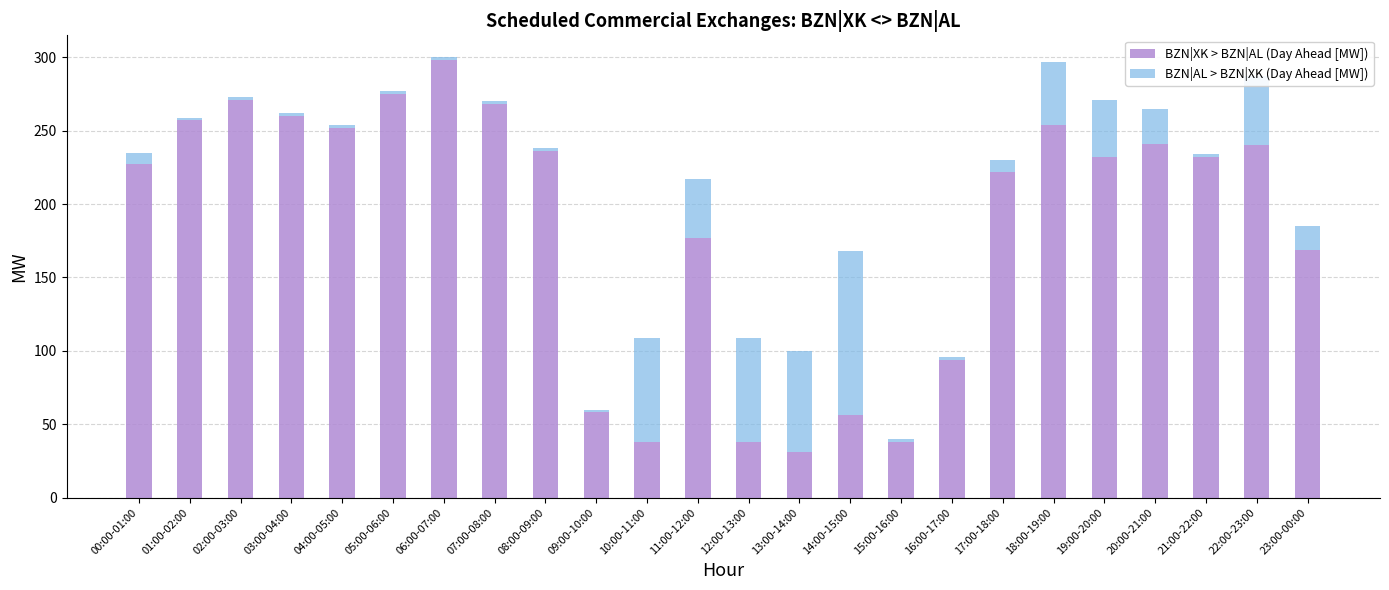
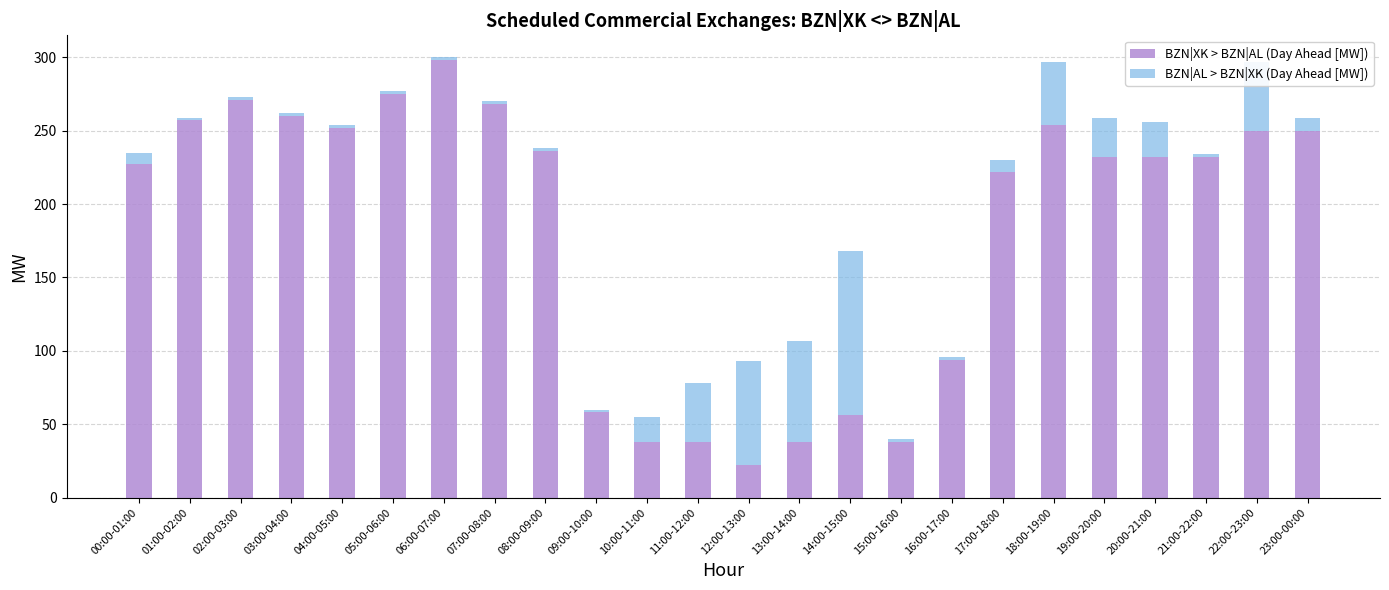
  {
    "BZN|XK > BZN|AL (Day Ahead [MW])": {
      "00:00-01:00": 227,
      "01:00-02:00": 257,
      "02:00-03:00": 271,
      "03:00-04:00": 260,
      "04:00-05:00": 252,
      "05:00-06:00": 275,
      "06:00-07:00": 298,
      "07:00-08:00": 268,
      "08:00-09:00": 236,
      "09:00-10:00": 58,
      "10:00-11:00": 38,
-     "11:00-12:00": 177,
-     "12:00-13:00": 38,
-     "13:00-14:00": 31,
+     "11:00-12:00": 38,
+     "12:00-13:00": 22,
+     "13:00-14:00": 38,
      "14:00-15:00": 56,
      "15:00-16:00": 38,
      "16:00-17:00": 94,
      "17:00-18:00": 222,
      "18:00-19:00": 254,
      "19:00-20:00": 232,
-     "20:00-21:00": 241,
+     "20:00-21:00": 232,
      "21:00-22:00": 232,
-     "22:00-23:00": 240,
-     "23:00-00:00": 169
+     "22:00-23:00": 250,
+     "23:00-00:00": 250
    },
    "BZN|AL > BZN|XK (Day Ahead [MW])": {
      "00:00-01:00": 8,
      "01:00-02:00": 2,
      "02:00-03:00": 2,
      "03:00-04:00": 2,
      "04:00-05:00": 2,
      "05:00-06:00": 2,
      "06:00-07:00": 2,
      "07:00-08:00": 2,
      "08:00-09:00": 2,
      "09:00-10:00": 2,
-     "10:00-11:00": 71,
+     "10:00-11:00": 17,
      "11:00-12:00": 40,
      "12:00-13:00": 71,
      "13:00-14:00": 69,
      "14:00-15:00": 112,
      "15:00-16:00": 2,
      "16:00-17:00": 2,
      "17:00-18:00": 8,
      "18:00-19:00": 43,
-     "19:00-20:00": 39,
+     "19:00-20:00": 27,
      "20:00-21:00": 24,
      "21:00-22:00": 2,
-     "23:00-00:00": 16
+     "23:00-00:00": 9
    }
  }
